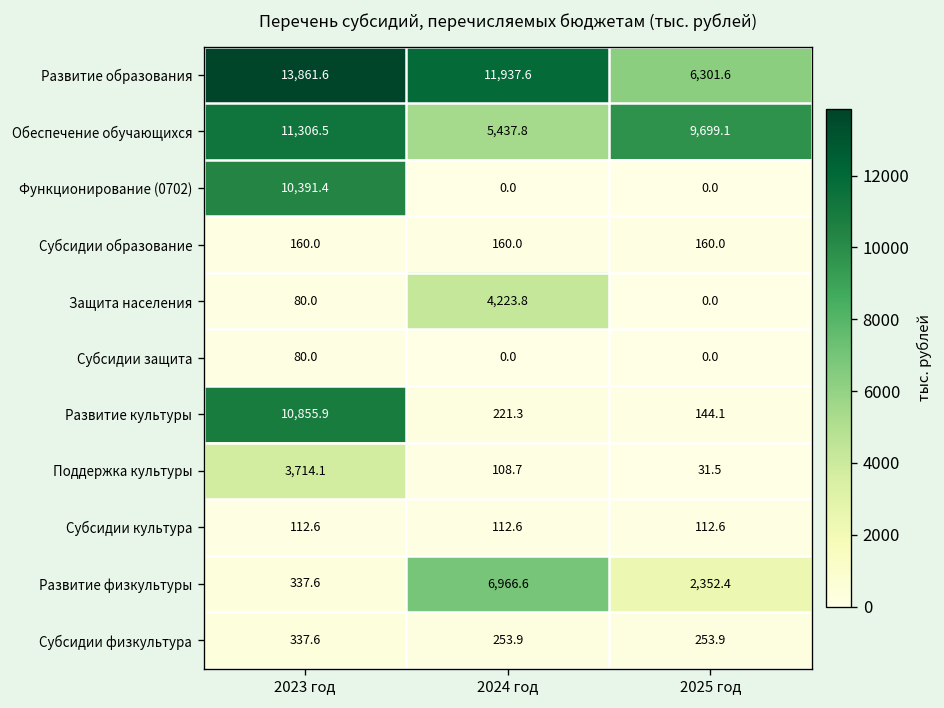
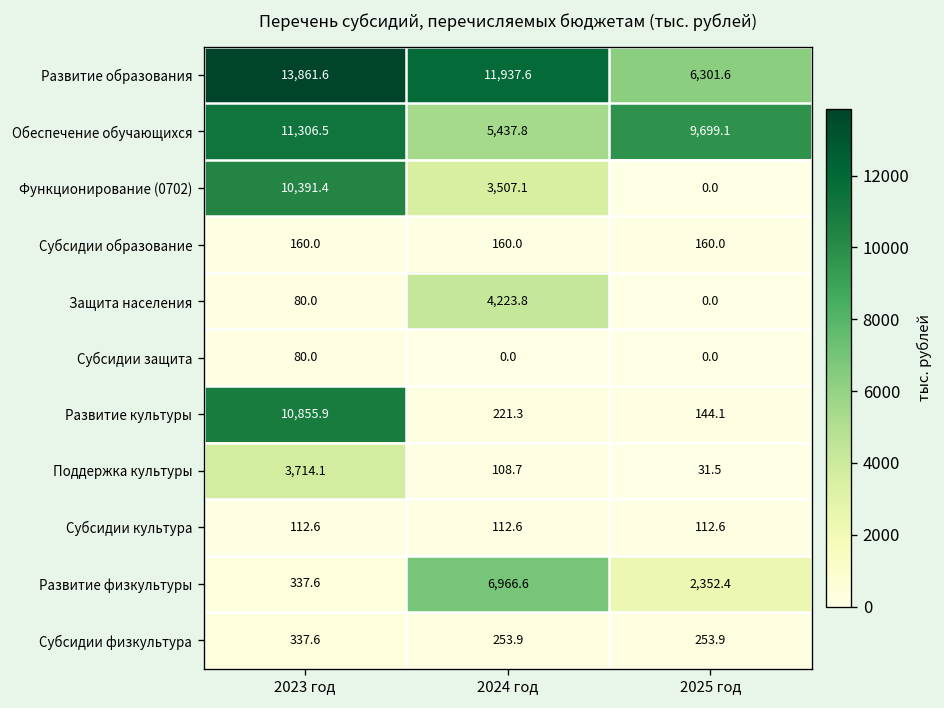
  {
    "Развитие образования": {
      "2023 год": "13,861.6",
      "2024 год": "11,937.6",
      "2025 год": "6,301.6"
    },
    "Обеспечение обучающихся": {
      "2023 год": "11,306.5",
      "2024 год": "5,437.8",
      "2025 год": "9,699.1"
    },
    "Функционирование (0702)": {
      "2023 год": "10,391.4",
-     "2024 год": "0.0",
+     "2024 год": "3,507.1",
      "2025 год": "0.0"
    },
    "Субсидии образование": {
      "2023 год": "160.0",
      "2024 год": "160.0",
      "2025 год": "160.0"
    },
    "Защита населения": {
      "2023 год": "80.0",
      "2024 год": "4,223.8",
      "2025 год": "0.0"
    },
    "Субсидии защита": {
      "2023 год": "80.0",
      "2024 год": "0.0",
      "2025 год": "0.0"
    },
    "Развитие культуры": {
      "2023 год": "10,855.9",
      "2024 год": "221.3",
      "2025 год": "144.1"
    },
    "Поддержка культуры": {
      "2023 год": "3,714.1",
      "2024 год": "108.7",
      "2025 год": "31.5"
    },
    "Субсидии культура": {
      "2023 год": "112.6",
      "2024 год": "112.6",
      "2025 год": "112.6"
    },
    "Развитие физкультуры": {
      "2023 год": "337.6",
      "2024 год": "6,966.6",
      "2025 год": "2,352.4"
    },
    "Субсидии физкультура": {
      "2023 год": "337.6",
      "2024 год": "253.9",
      "2025 год": "253.9"
    }
  }
